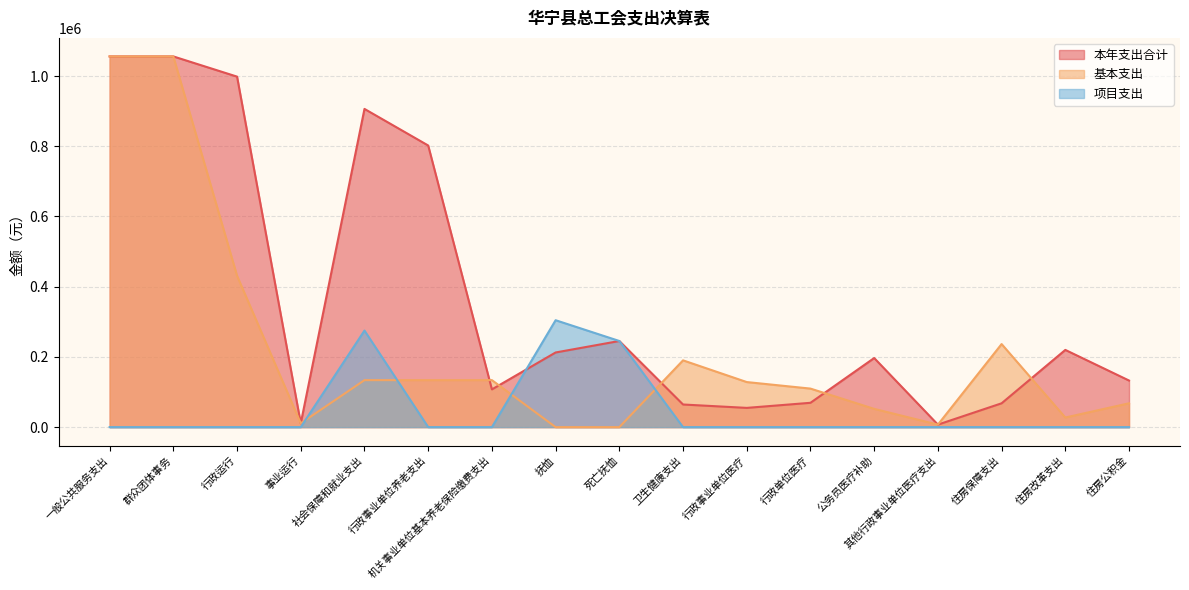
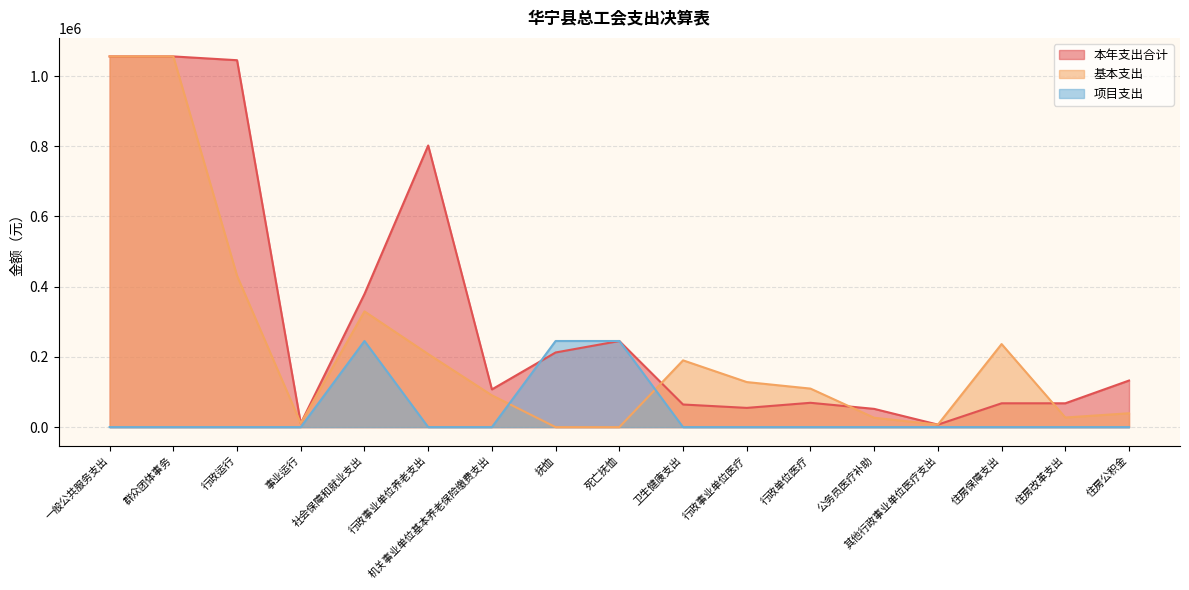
  {
    "本年支出合计": {
-     "行政运行": 1000000,
-     "社会保障和就业支出": 910000,
+     "行政运行": 1050000,
+     "社会保障和就业支出": 380000,
      "行政事业单位养老支出": 800000,
      "机关事业单位基本养老保险缴费支出": 110000,
      "抚恤": 210000,
      "卫生健康支出": 60000,
      "行政事业单位医疗": 50000,
      "行政单位医疗": 70000,
-     "公务员医疗补助": 200000,
+     "公务员医疗补助": 50000,
      "住房保障支出": 70000,
-     "住房改革支出": 220000,
+     "住房改革支出": 70000,
      "住房公积金": 130000
    },
    "基本支出": {
      "行政运行": 430000,
-     "社会保障和就业支出": 130000,
-     "行政事业单位养老支出": 130000,
-     "机关事业单位基本养老保险缴费支出": 130000,
+     "社会保障和就业支出": 330000,
+     "行政事业单位养老支出": 210000,
+     "机关事业单位基本养老保险缴费支出": 90000,
      "抚恤": 0,
      "死亡抚恤": 0,
      "卫生健康支出": 190000,
      "行政事业单位医疗": 130000,
      "行政单位医疗": 110000,
-     "公务员医疗补助": 50000,
+     "公务员医疗补助": 30000,
      "住房保障支出": 240000,
      "住房改革支出": 30000,
-     "住房公积金": 70000
+     "住房公积金": 40000
    },
    "项目支出": {
      "一般公共服务支出": 0,
      "群众团体事务": 0,
      "行政运行": 0,
      "事业运行": 0,
-     "社会保障和就业支出": 280000,
+     "社会保障和就业支出": 250000,
      "行政事业单位养老支出": 0,
      "机关事业单位基本养老保险缴费支出": 0,
-     "抚恤": 300000,
+     "抚恤": 250000,
      "卫生健康支出": 0,
      "行政事业单位医疗": 0,
      "行政单位医疗": 0,
      "公务员医疗补助": 0,
      "住房保障支出": 0,
      "住房改革支出": 0,
      "住房公积金": 0
    }
  }
